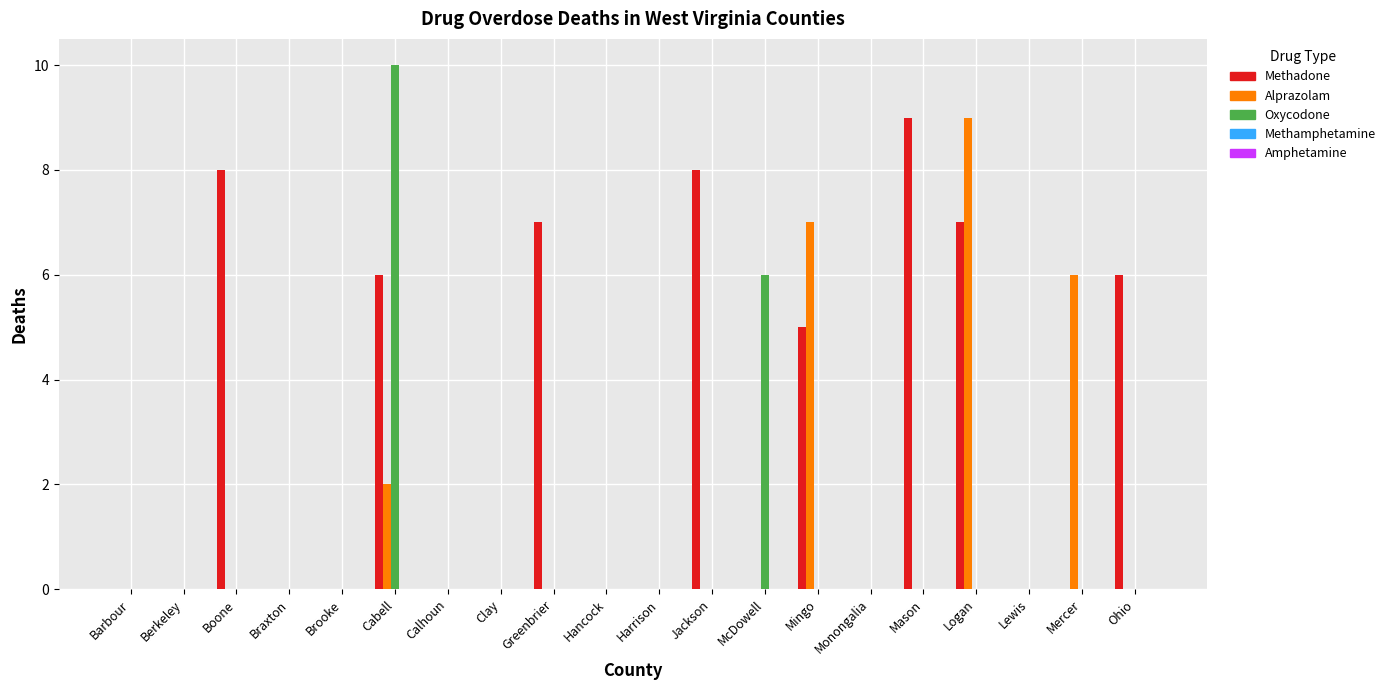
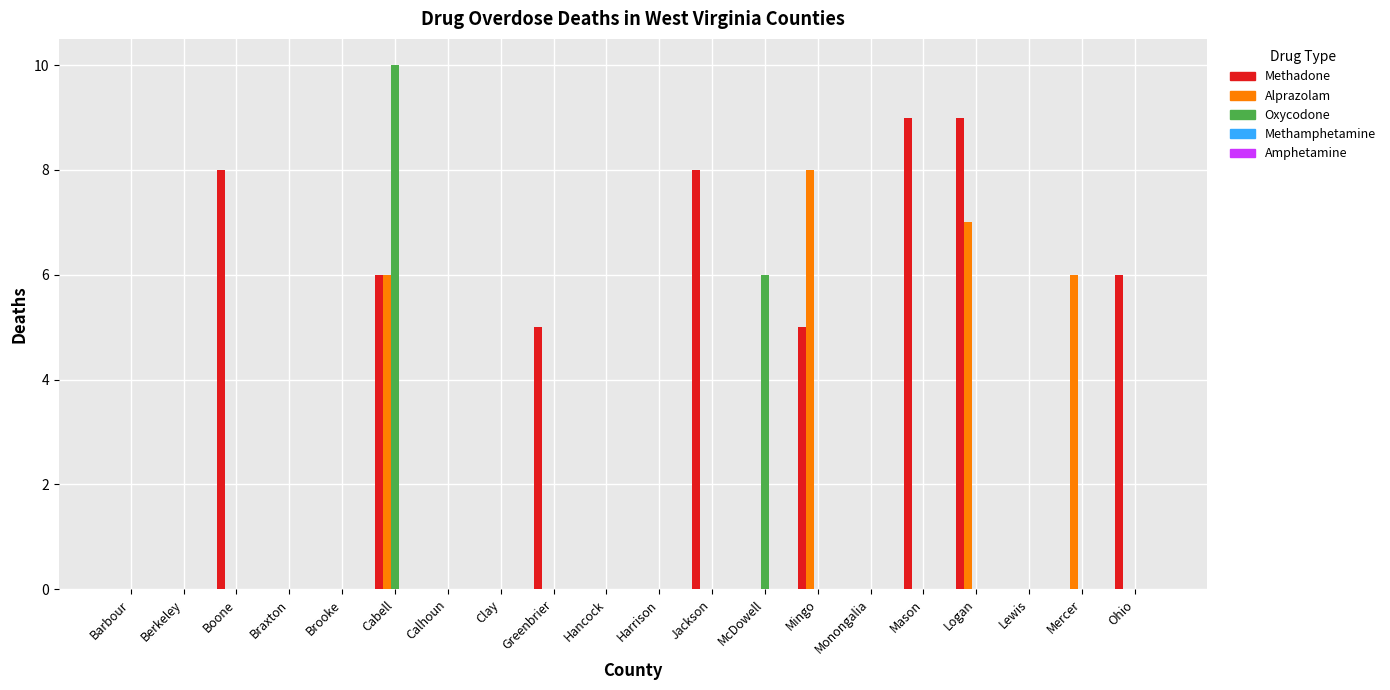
  {
    "Methadone": {
      "Barbour": 0,
      "Berkeley": 0,
      "Boone": 8,
      "Braxton": 0,
      "Brooke": 0,
      "Cabell": 6,
      "Calhoun": 0,
      "Clay": 0,
-     "Greenbrier": 7,
+     "Greenbrier": 5,
      "Hancock": 0,
      "Harrison": 0,
      "Jackson": 8,
      "McDowell": 0,
      "Mingo": 5,
      "Monongalia": 0,
      "Mason": 9,
-     "Logan": 7,
+     "Logan": 9,
      "Lewis": 0,
      "Mercer": 0,
      "Ohio": 6
    },
    "Alprazolam": {
      "Barbour": 0,
      "Berkeley": 0,
      "Boone": 0,
      "Braxton": 0,
      "Brooke": 0,
-     "Cabell": 2,
+     "Cabell": 6,
      "Calhoun": 0,
      "Clay": 0,
      "Greenbrier": 0,
      "Hancock": 0,
      "Harrison": 0,
      "Jackson": 0,
      "McDowell": 0,
-     "Mingo": 7,
+     "Mingo": 8,
      "Monongalia": 0,
      "Mason": 0,
-     "Logan": 9,
+     "Logan": 7,
      "Lewis": 0,
      "Mercer": 6,
      "Ohio": 0
    },
    "Oxycodone": {
      "Barbour": 0,
      "Berkeley": 0,
      "Boone": 0,
      "Braxton": 0,
      "Brooke": 0,
      "Cabell": 10,
      "Calhoun": 0,
      "Clay": 0,
      "Greenbrier": 0,
      "Hancock": 0,
      "Harrison": 0,
      "Jackson": 0,
      "McDowell": 6,
      "Mingo": 0,
      "Monongalia": 0,
      "Mason": 0,
      "Logan": 0,
      "Lewis": 0,
      "Mercer": 0,
      "Ohio": 0
    },
    "Methamphetamine": {
      "Barbour": 0,
      "Berkeley": 0,
      "Boone": 0,
      "Braxton": 0,
      "Brooke": 0,
      "Cabell": 0,
      "Calhoun": 0,
      "Clay": 0,
      "Greenbrier": 0,
      "Hancock": 0,
      "Harrison": 0,
      "Jackson": 0,
      "McDowell": 0,
      "Mingo": 0,
      "Monongalia": 0,
      "Mason": 0,
      "Logan": 0,
      "Lewis": 0,
      "Mercer": 0,
      "Ohio": 0
    },
    "Amphetamine": {
      "Barbour": 0,
      "Berkeley": 0,
      "Boone": 0,
      "Braxton": 0,
      "Brooke": 0,
      "Cabell": 0,
      "Calhoun": 0,
      "Clay": 0,
      "Greenbrier": 0,
      "Hancock": 0,
      "Harrison": 0,
      "Jackson": 0,
      "McDowell": 0,
      "Mingo": 0,
      "Monongalia": 0,
      "Mason": 0,
      "Logan": 0,
      "Lewis": 0,
      "Mercer": 0,
      "Ohio": 0
    }
  }
